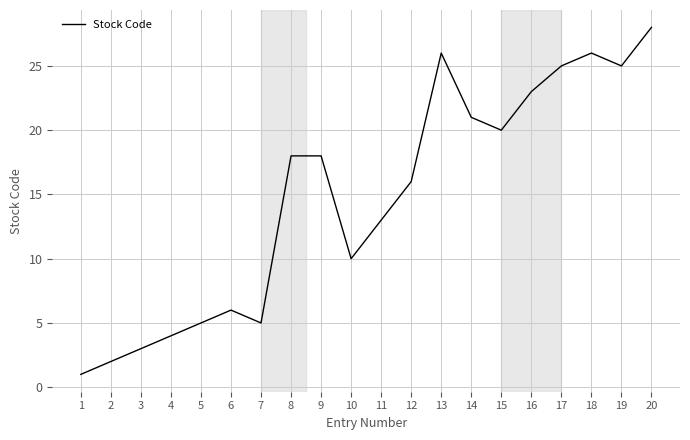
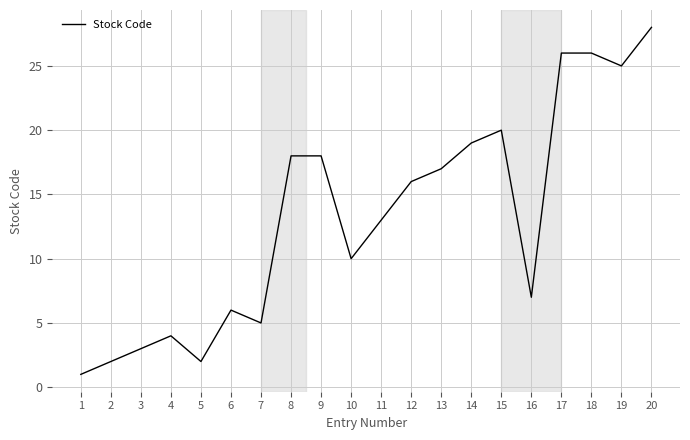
  {
    "1": 1,
    "2": 2,
    "3": 3,
    "4": 4,
-   "5": 5,
+   "5": 2,
    "6": 6,
    "7": 5,
    "8": 18,
    "9": 18,
    "10": 10,
    "11": 13,
    "12": 16,
-   "13": 26,
-   "14": 21,
+   "13": 17,
+   "14": 19,
    "15": 20,
-   "16": 23,
-   "17": 25,
+   "16": 7,
+   "17": 26,
    "18": 26,
    "19": 25,
    "20": 28
  }
